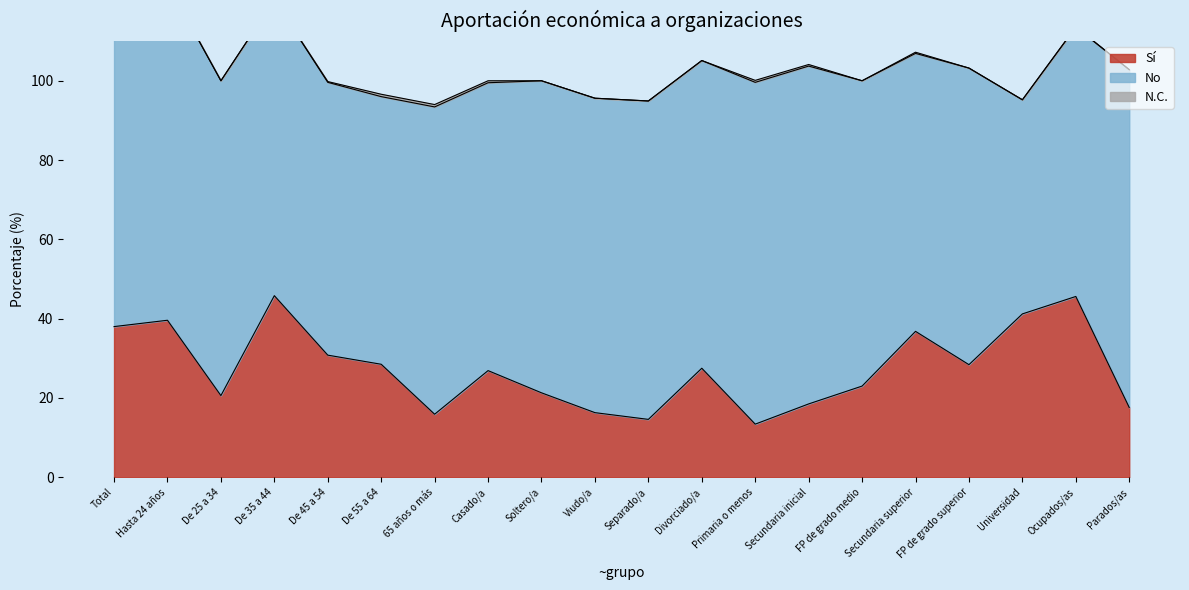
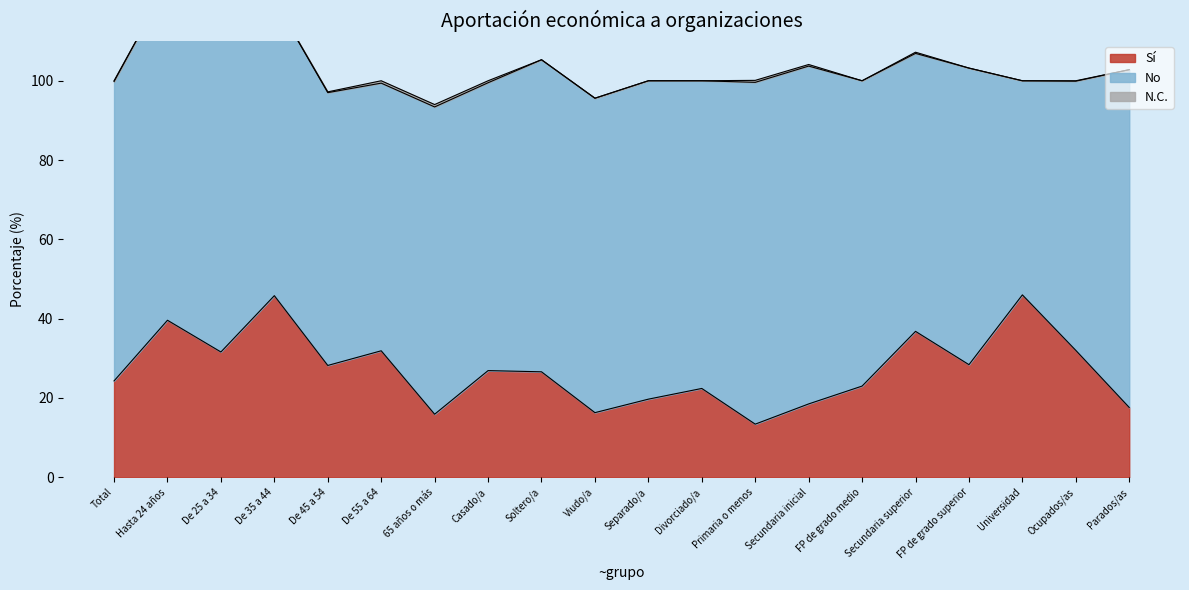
  {
    "Sí": {
-     "Total": 38,
+     "Total": 24,
      "Hasta 24 años": 40,
-     "De 25 a 34": 21,
+     "De 25 a 34": 32,
      "De 35 a 44": 46,
-     "De 45 a 54": 31,
-     "De 55 a 64": 29,
+     "De 45 a 54": 28,
+     "De 55 a 64": 32,
      "65 años o más": 16,
      "Casado/a": 27,
-     "Soltero/a": 21,
+     "Soltero/a": 27,
      "Viudo/a": 16,
-     "Separado/a": 15,
-     "Divorciado/a": 28,
+     "Separado/a": 20,
+     "Divorciado/a": 22,
      "Primaria o menos": 13,
      "Secundaria inicial": 19,
      "FP de grado medio": 23,
      "Secundaria superior": 37,
      "FP de grado superior": 28,
-     "Universidad": 41,
-     "Ocupados/as": 46,
+     "Universidad": 46,
+     "Ocupados/as": 32,
      "Parados/as": 18
    }
  }
